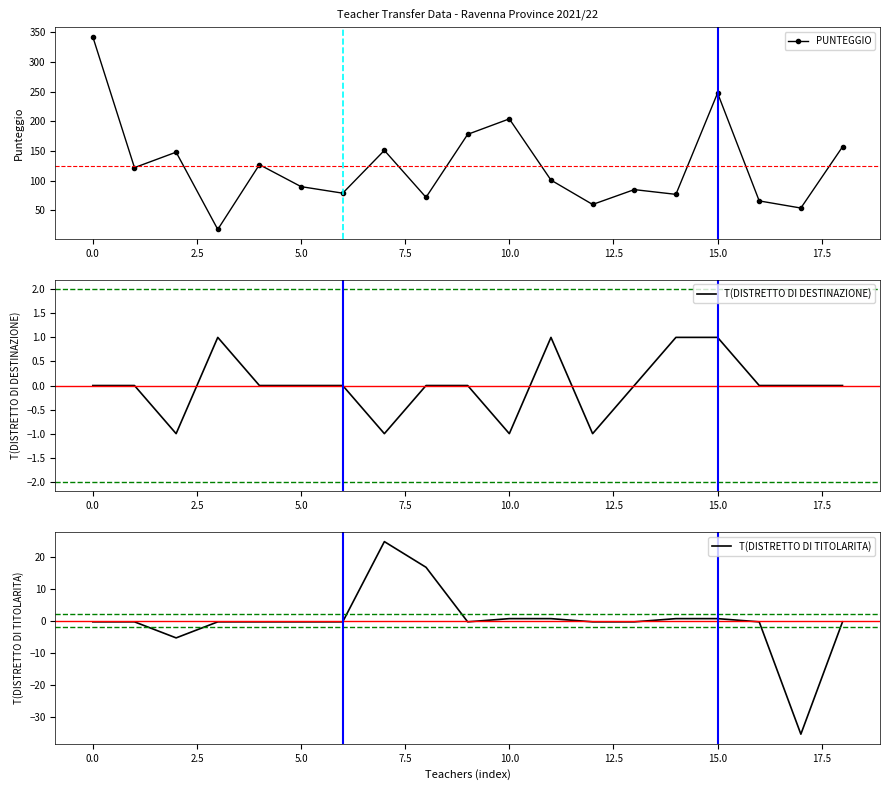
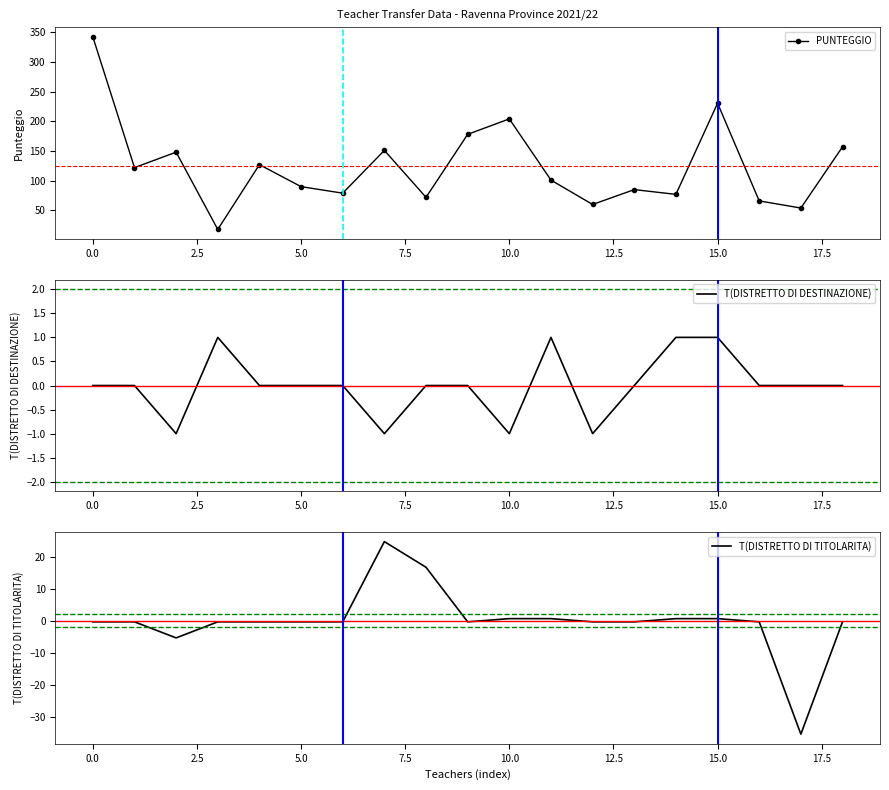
  {
    "Teacher Transfer Data - Ravenna Province 2021/22": {
      "0.0": 340,
      "5.0": 90,
      "10.0": 200,
-     "15.0": 250
+     "15.0": 230
    }
  }
